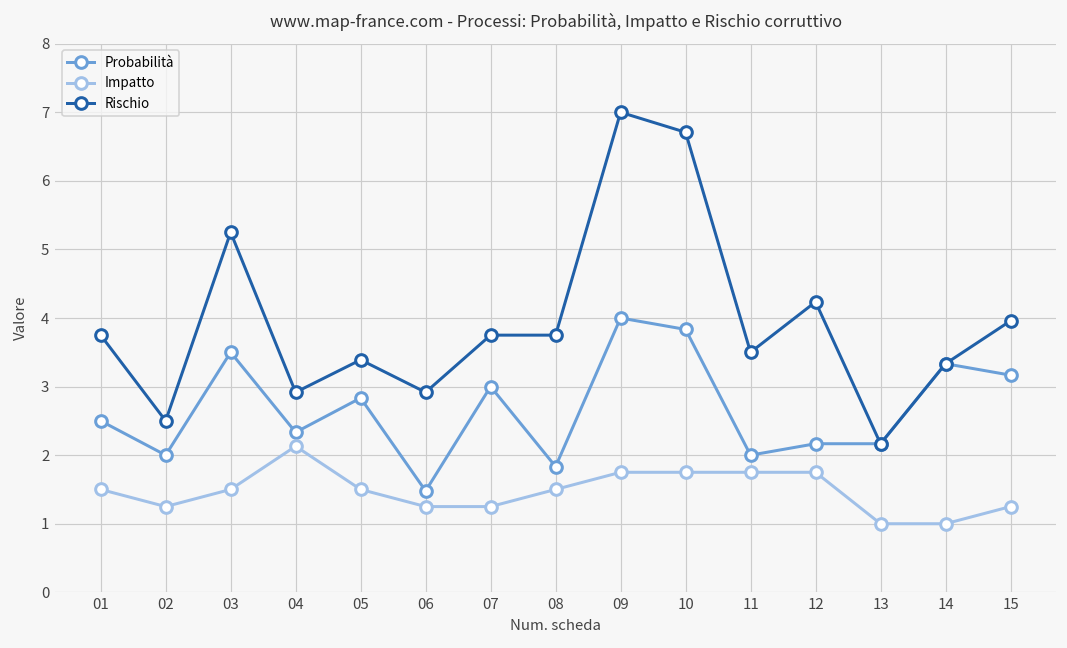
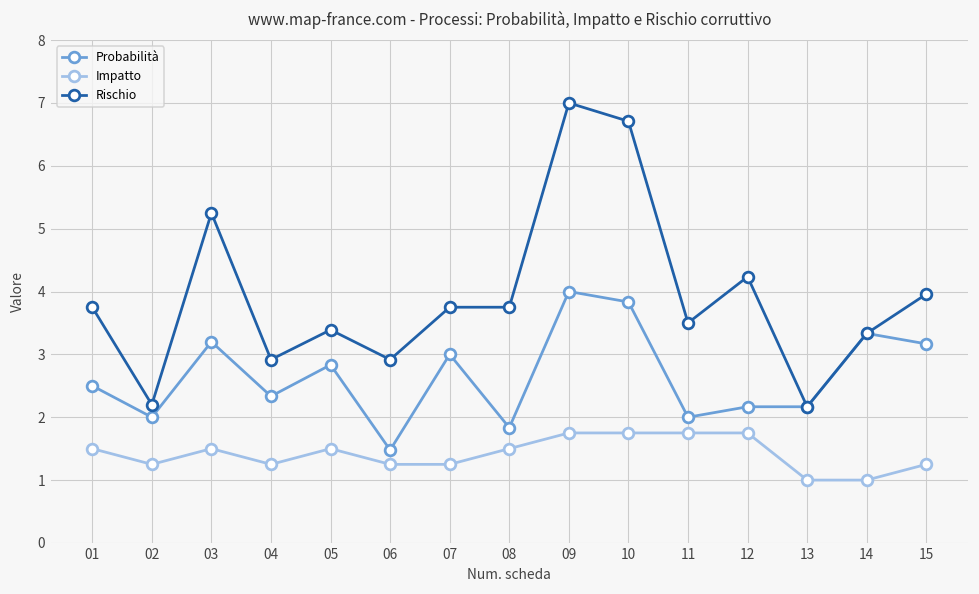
  {
    "Probabilità": {
      "01": 2.5,
      "02": 2.0,
-     "03": 3.5,
+     "03": 3.2,
      "04": 2.3,
      "05": 2.8,
      "06": 1.5,
      "07": 3.0,
      "08": 1.8,
      "09": 4.0,
      "10": 3.8,
      "11": 2.0,
      "12": 2.2,
      "15": 3.2
    },
    "Impatto": {
      "01": 1.5,
      "02": 1.3,
      "03": 1.5,
-     "04": 2.1,
+     "04": 1.3,
      "05": 1.5,
      "06": 1.3,
      "07": 1.3,
      "08": 1.5,
      "09": 1.8,
      "10": 1.8,
      "11": 1.8,
      "12": 1.8,
      "13": 1.0,
      "14": 1.0,
      "15": 1.3
    },
    "Rischio": {
      "01": 3.8,
-     "02": 2.5,
+     "02": 2.2,
      "03": 5.3,
      "04": 2.9,
      "05": 3.4,
      "06": 2.9,
      "07": 3.8,
      "08": 3.8,
      "09": 7.0,
      "10": 6.7,
      "11": 3.5,
      "12": 4.2,
      "15": 4.0
    }
  }
